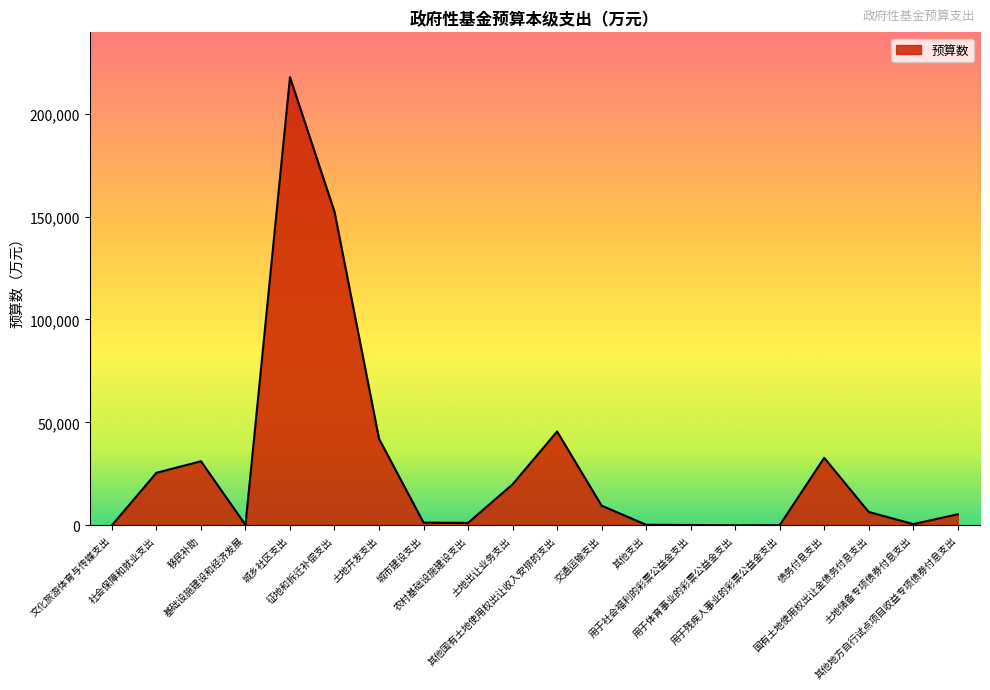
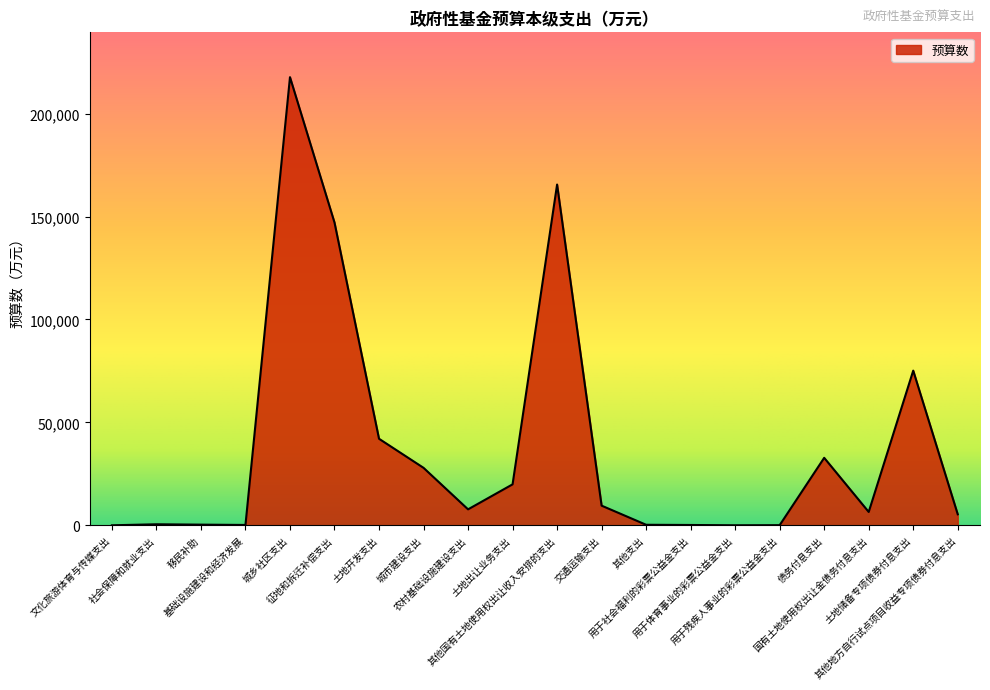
  {
    "文化旅游体育与传媒支出": "0",
-   "社会保障和就业支出": "26,000",
-   "移民补助": "31,000",
+   "社会保障和就业支出": "1,000",
+   "移民补助": "0",
    "基础设施建设和经济发展": "0",
    "城乡社区支出": "218,000",
-   "征地和拆迁补偿支出": "152,000",
+   "征地和拆迁补偿支出": "147,000",
    "土地开发支出": "42,000",
-   "城市建设支出": "1,000",
-   "农村基础设施建设支出": "1,000",
+   "城市建设支出": "28,000",
+   "农村基础设施建设支出": "8,000",
    "土地出让业务支出": "20,000",
-   "其他国有土地使用权出让收入安排的支出": "46,000",
+   "其他国有土地使用权出让收入安排的支出": "166,000",
    "交通运输支出": "10,000",
    "其他支出": "0",
    "用于社会福利的彩票公益金支出": "0",
    "用于体育事业的彩票公益金支出": "0",
    "用于残疾人事业的彩票公益金支出": "0",
    "债务付息支出": "33,000",
    "国有土地使用权出让金债务付息支出": "6,000",
-   "土地储备专项债券付息支出": "1,000",
+   "土地储备专项债券付息支出": "75,000",
    "其他地方自行试点项目收益专项债券付息支出": "5,000"
  }
